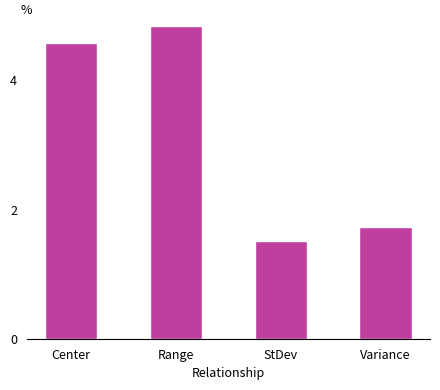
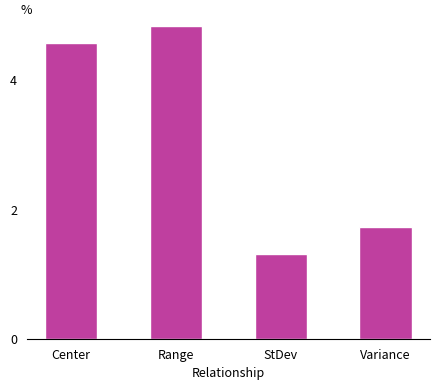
  {
    "Center": 4.6,
    "Range": 4.8,
-   "StDev": 1.5,
+   "StDev": 1.3,
    "Variance": 1.7
  }
